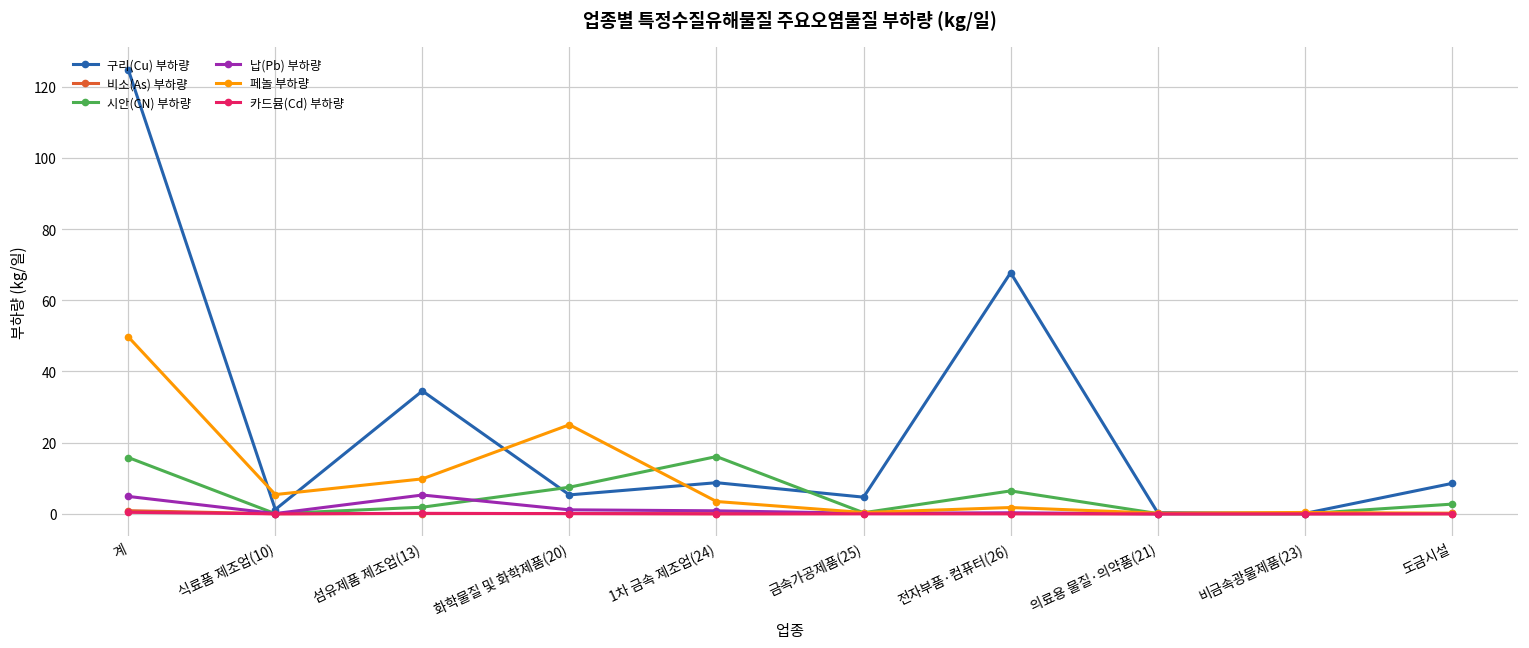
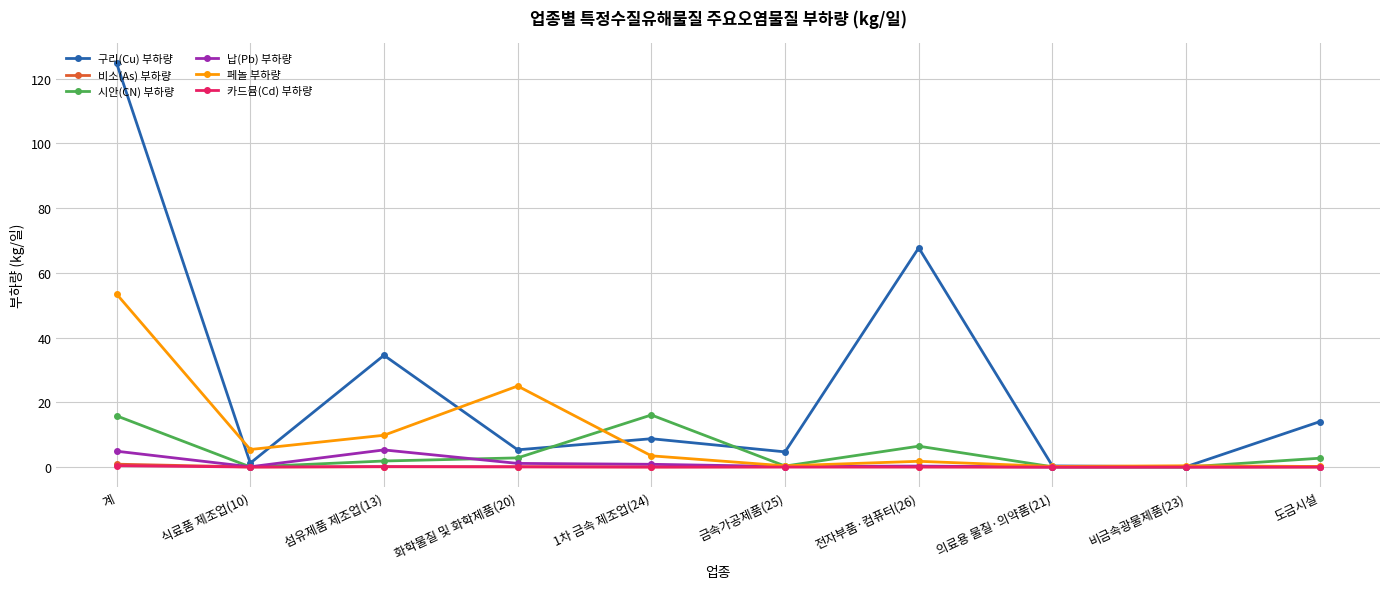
  {
    "구리(Cu) 부하량": {
      "계": 125,
      "식료품 제조업(10)": 1,
      "섬유제품 제조업(13)": 35,
      "화학물질 및 화학제품(20)": 5,
      "1차 금속 제조업(24)": 9,
      "금속가공제품(25)": 5,
      "전자부품·컴퓨터(26)": 68,
-     "도금시설": 9
+     "도금시설": 14
    },
    "시안(CN) 부하량": {
      "계": 16,
      "섬유제품 제조업(13)": 2,
-     "화학물질 및 화학제품(20)": 7,
+     "화학물질 및 화학제품(20)": 3,
      "1차 금속 제조업(24)": 16,
      "전자부품·컴퓨터(26)": 6,
      "도금시설": 3
    },
    "납(Pb) 부하량": {
      "계": 5,
      "섬유제품 제조업(13)": 5,
      "화학물질 및 화학제품(20)": 1,
      "1차 금속 제조업(24)": 1
    },
    "페놀 부하량": {
-     "계": 50,
+     "계": 53,
      "식료품 제조업(10)": 5,
      "섬유제품 제조업(13)": 10,
      "화학물질 및 화학제품(20)": 25,
      "1차 금속 제조업(24)": 3,
      "전자부품·컴퓨터(26)": 2
    }
  }
